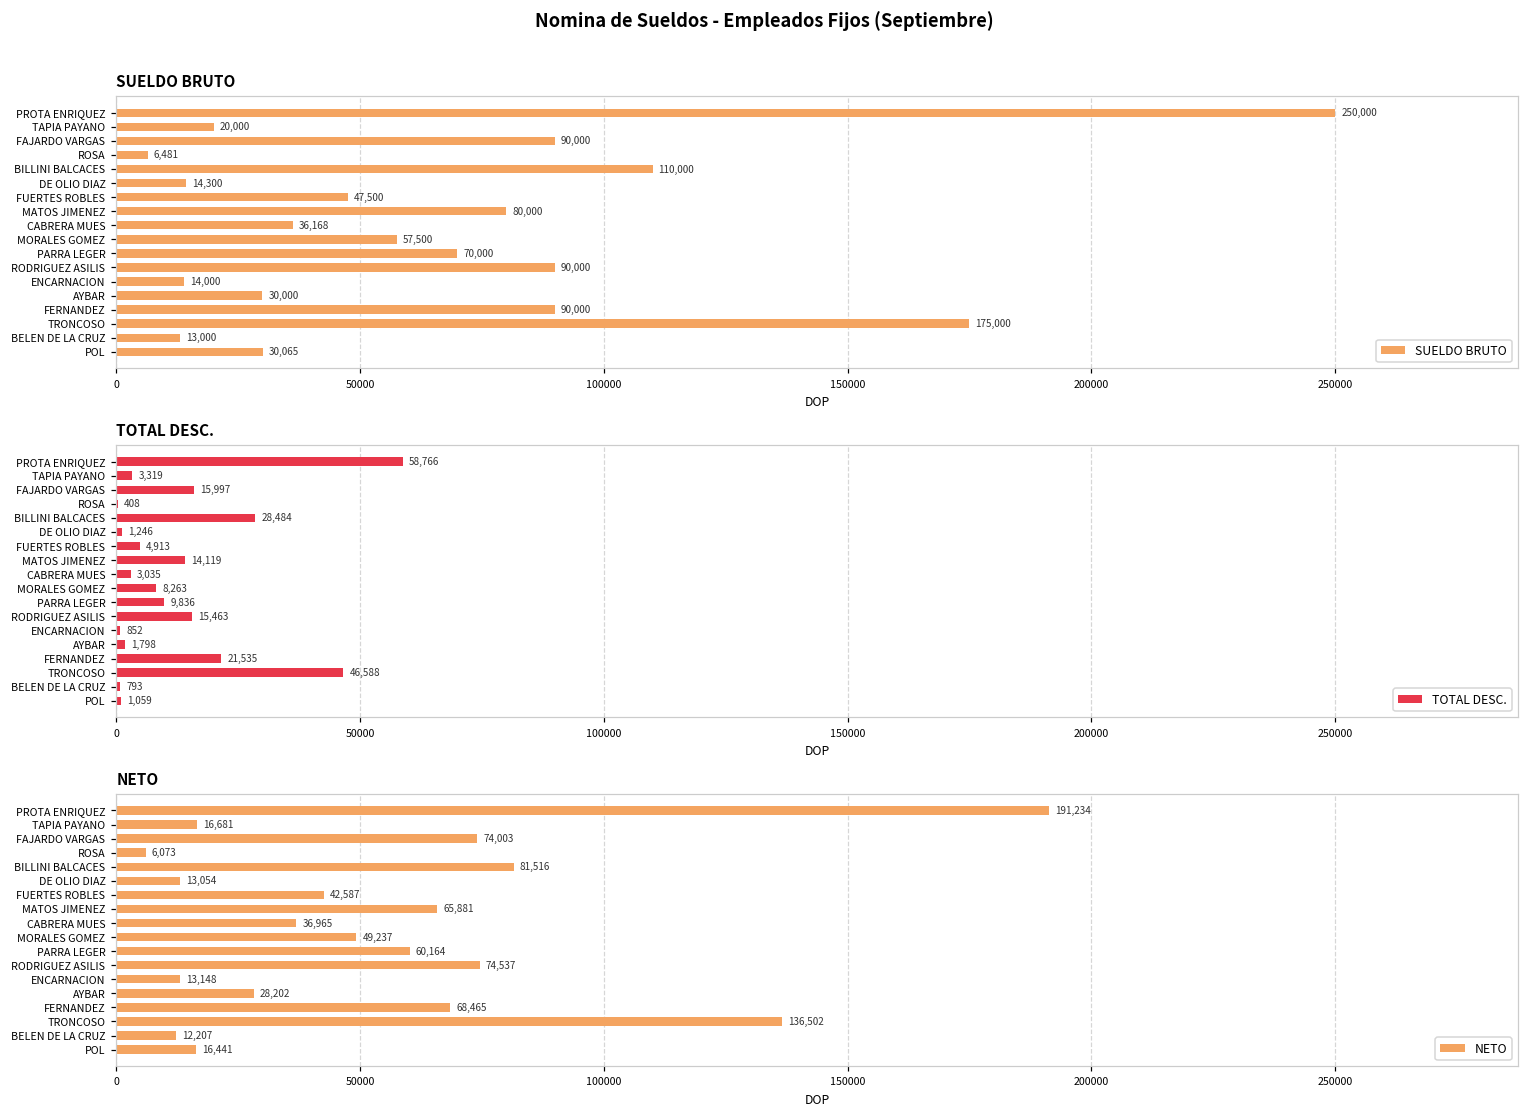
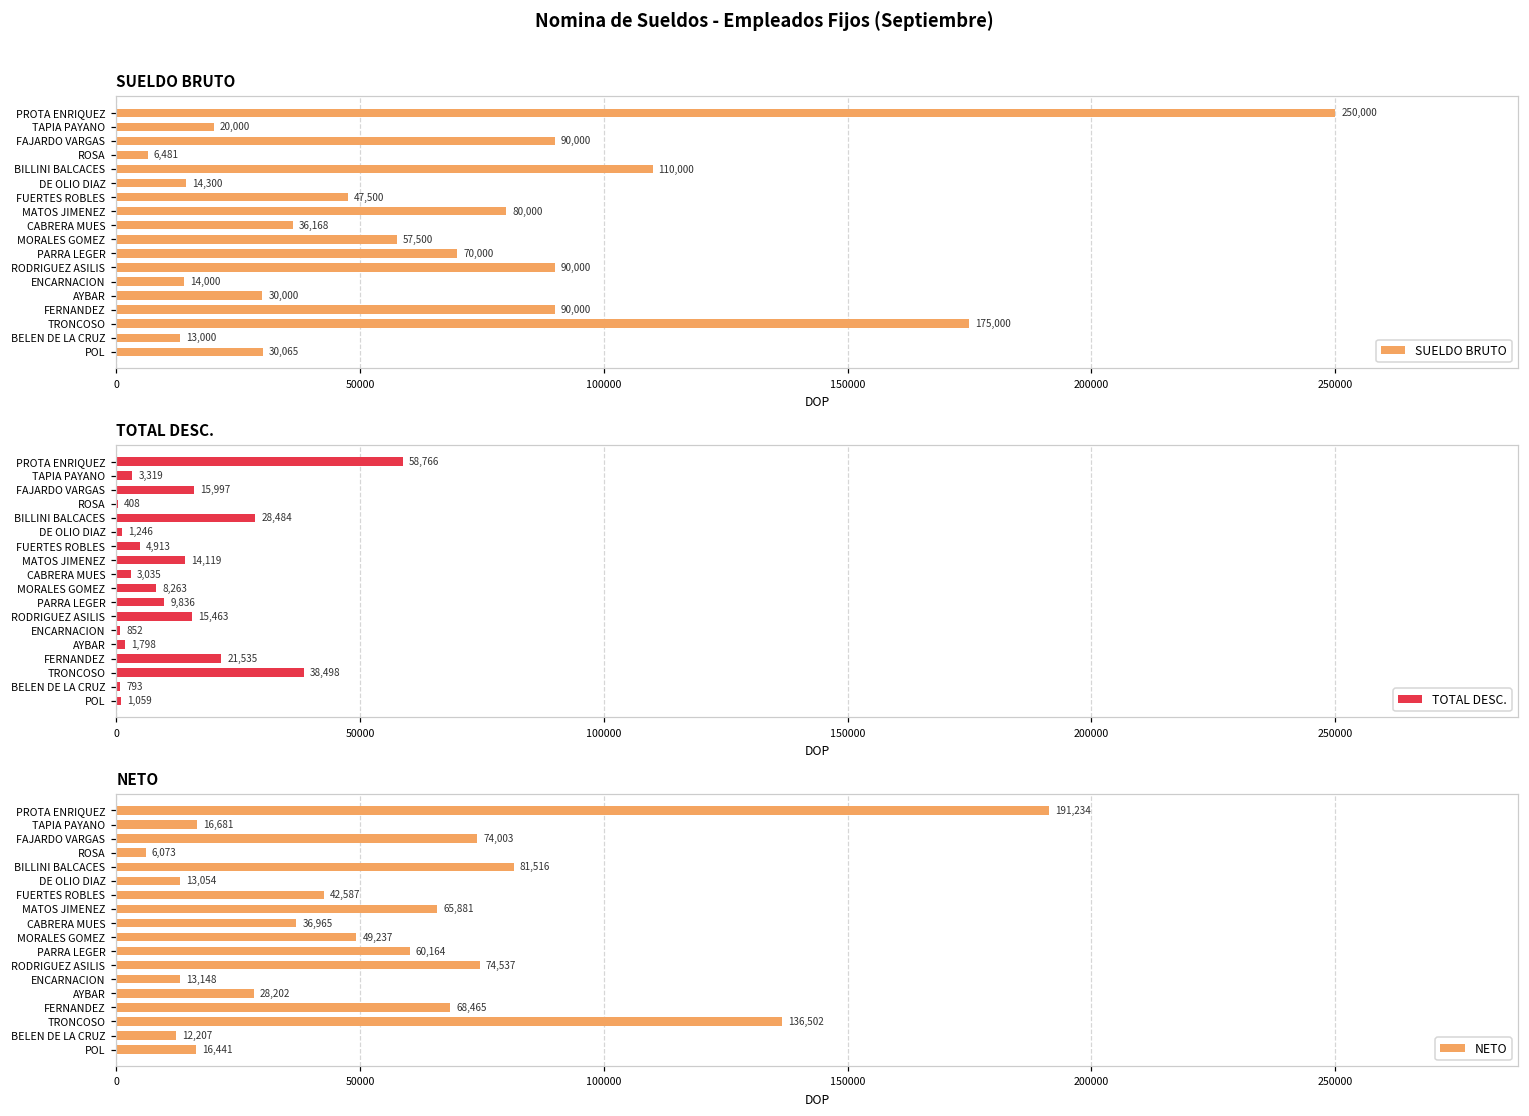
  {
    "SUELDO BRUTO": {
      "PROTA ENRIQUEZ": "250,000",
      "TAPIA PAYANO": "20,000",
      "FAJARDO VARGAS": "90,000",
      "ROSA": "6,481",
      "BILLINI BALCACES": "110,000",
      "DE OLIO DIAZ": "14,300",
      "FUERTES ROBLES": "47,500",
      "MATOS JIMENEZ": "80,000",
      "CABRERA MUES": "36,168",
      "MORALES GOMEZ": "57,500",
      "PARRA LEGER": "70,000",
      "RODRIGUEZ ASILIS": "90,000",
      "ENCARNACION": "14,000",
      "AYBAR": "30,000",
      "FERNANDEZ": "90,000",
      "TRONCOSO": "175,000",
      "BELEN DE LA CRUZ": "13,000",
      "POL": "30,065"
    },
    "TOTAL DESC.": {
      "PROTA ENRIQUEZ": "58,766",
      "TAPIA PAYANO": "3,319",
      "FAJARDO VARGAS": "15,997",
      "ROSA": "408",
      "BILLINI BALCACES": "28,484",
      "DE OLIO DIAZ": "1,246",
      "FUERTES ROBLES": "4,913",
      "MATOS JIMENEZ": "14,119",
      "CABRERA MUES": "3,035",
      "MORALES GOMEZ": "8,263",
      "PARRA LEGER": "9,836",
      "RODRIGUEZ ASILIS": "15,463",
      "ENCARNACION": "852",
      "AYBAR": "1,798",
      "FERNANDEZ": "21,535",
-     "TRONCOSO": "46,588",
+     "TRONCOSO": "38,498",
      "BELEN DE LA CRUZ": "793",
      "POL": "1,059"
    },
    "NETO": {
      "PROTA ENRIQUEZ": "191,234",
      "TAPIA PAYANO": "16,681",
      "FAJARDO VARGAS": "74,003",
      "ROSA": "6,073",
      "BILLINI BALCACES": "81,516",
      "DE OLIO DIAZ": "13,054",
      "FUERTES ROBLES": "42,587",
      "MATOS JIMENEZ": "65,881",
      "CABRERA MUES": "36,965",
      "MORALES GOMEZ": "49,237",
      "PARRA LEGER": "60,164",
      "RODRIGUEZ ASILIS": "74,537",
      "ENCARNACION": "13,148",
      "AYBAR": "28,202",
      "FERNANDEZ": "68,465",
      "TRONCOSO": "136,502",
      "BELEN DE LA CRUZ": "12,207",
      "POL": "16,441"
    }
  }
